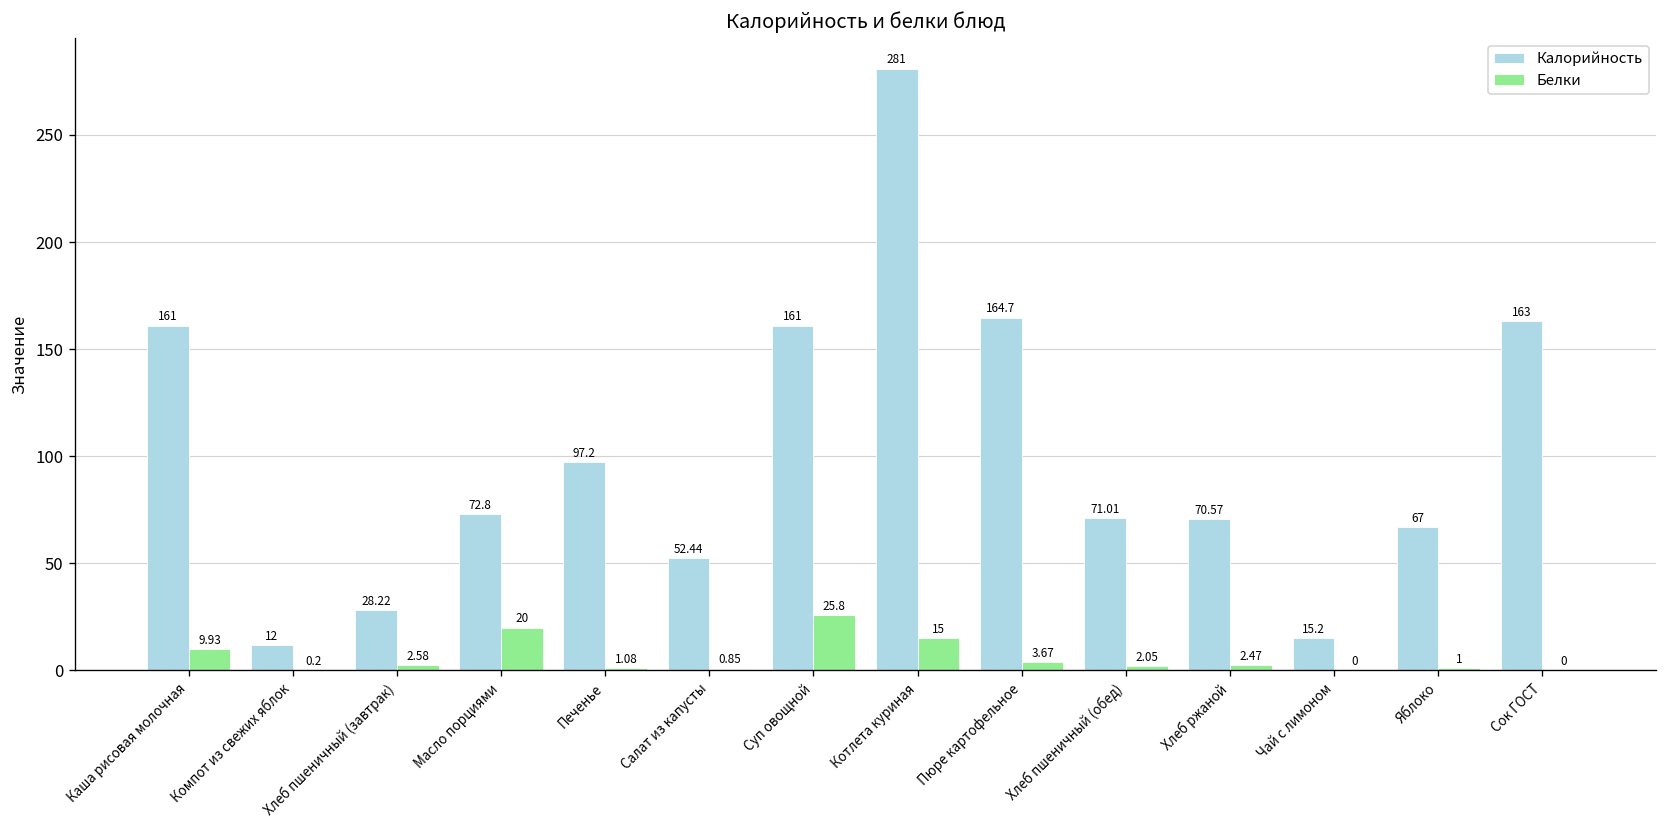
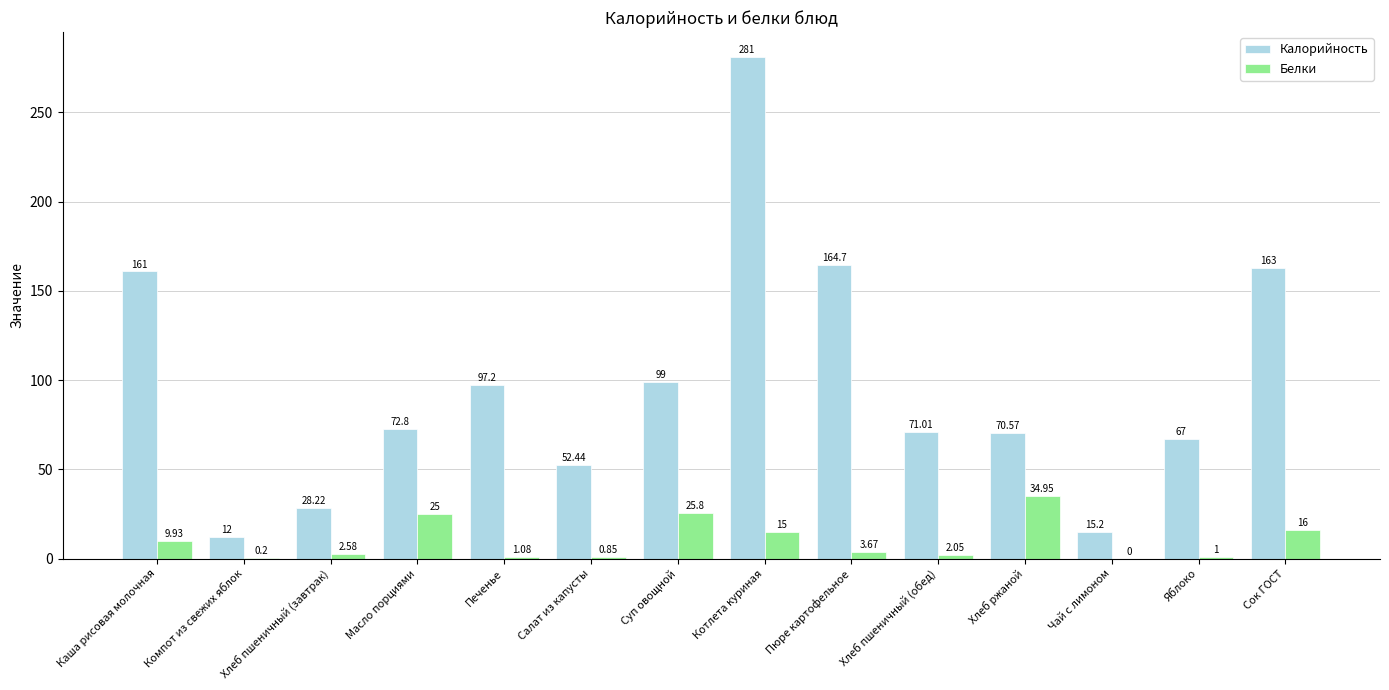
  {
    "Калорийность": {
      "Каша рисовая молочная": 161,
      "Компот из свежих яблок": 12,
      "Хлеб пшеничный (завтрак)": 28.22,
      "Масло порциями": 72.8,
      "Печенье": 97.2,
      "Салат из капусты": 52.44,
-     "Суп овощной": 161,
+     "Суп овощной": 99,
      "Котлета куриная": 281,
      "Пюре картофельное": 164.7,
      "Хлеб пшеничный (обед)": 71.01,
      "Хлеб ржаной": 70.57,
      "Чай с лимоном": 15.2,
      "Яблоко": 67,
      "Сок ГОСТ": 163
    },
    "Белки": {
      "Каша рисовая молочная": 9.93,
      "Компот из свежих яблок": 0.2,
      "Хлеб пшеничный (завтрак)": 2.58,
-     "Масло порциями": 20,
+     "Масло порциями": 25,
      "Печенье": 1.08,
      "Салат из капусты": 0.85,
      "Суп овощной": 25.8,
      "Котлета куриная": 15,
      "Пюре картофельное": 3.67,
      "Хлеб пшеничный (обед)": 2.05,
-     "Хлеб ржаной": 2.47,
+     "Хлеб ржаной": 34.95,
      "Чай с лимоном": 0,
      "Яблоко": 1,
-     "Сок ГОСТ": 0
+     "Сок ГОСТ": 16
    }
  }
